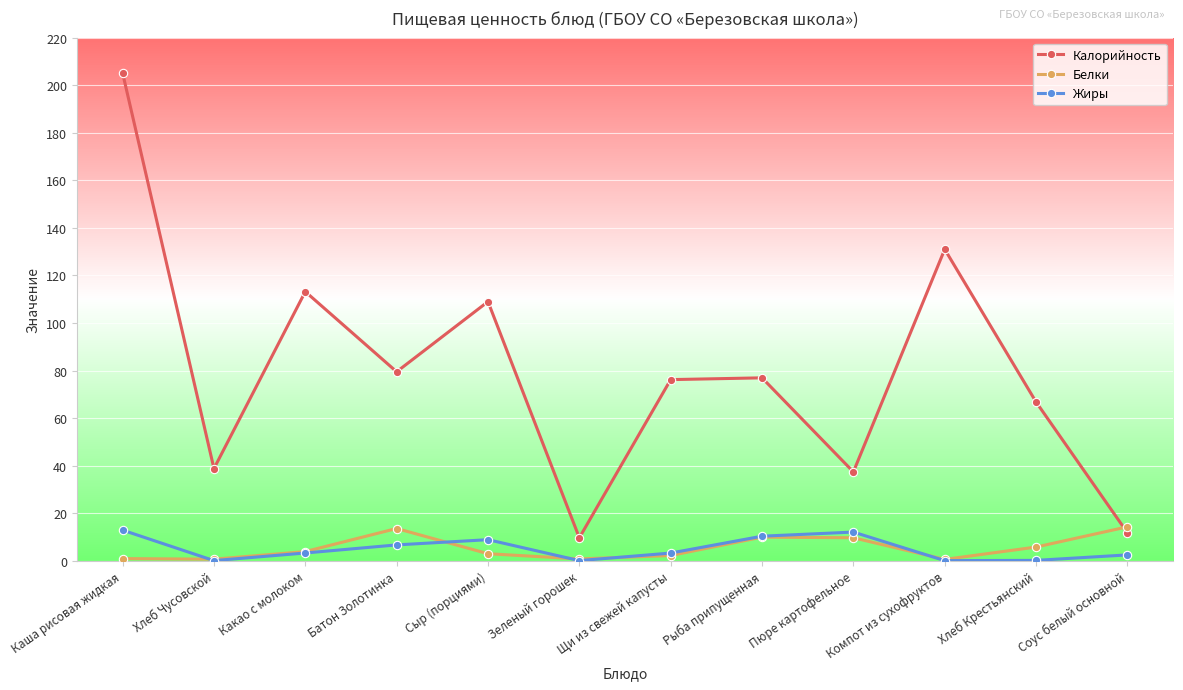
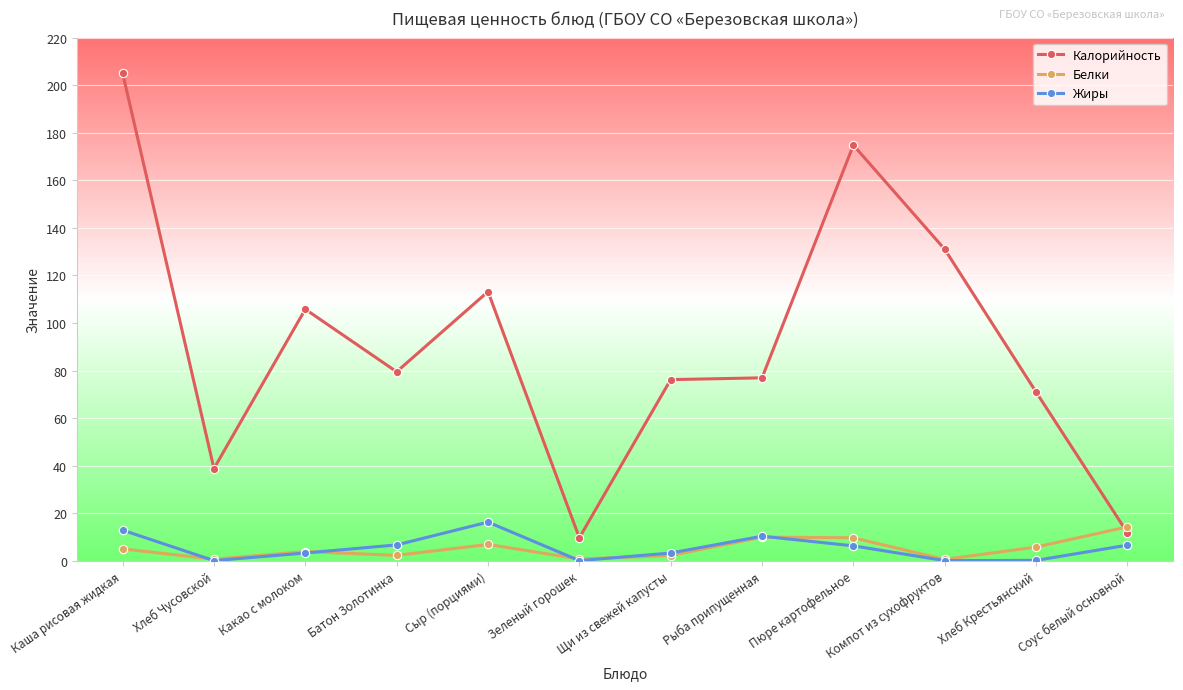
  {
    "Калорийность": {
      "Каша рисовая жидкая": 205,
      "Хлеб Чусовской": 39,
-     "Какао с молоком": 113,
+     "Какао с молоком": 106,
      "Батон Золотинка": 80,
-     "Сыр (порциями)": 109,
+     "Сыр (порциями)": 113,
      "Зеленый горошек": 10,
      "Щи из свежей капусты": 76,
      "Рыба припущенная": 77,
-     "Пюре картофельное": 37,
+     "Пюре картофельное": 175,
      "Компот из сухофруктов": 131,
-     "Хлеб Крестьянский": 67,
+     "Хлеб Крестьянский": 71,
      "Соус белый основной": 12
    },
    "Белки": {
-     "Каша рисовая жидкая": 1,
-     "Батон Золотинка": 14,
-     "Сыр (порциями)": 3,
+     "Каша рисовая жидкая": 5,
+     "Батон Золотинка": 2,
+     "Сыр (порциями)": 7,
      "Пюре картофельное": 10,
      "Хлеб Крестьянский": 6,
      "Соус белый основной": 14
    },
    "Жиры": {
      "Каша рисовая жидкая": 13,
      "Батон Золотинка": 7,
-     "Сыр (порциями)": 9,
-     "Пюре картофельное": 12,
+     "Сыр (порциями)": 16,
+     "Пюре картофельное": 6,
      "Хлеб Крестьянский": 0,
-     "Соус белый основной": 3
+     "Соус белый основной": 7
    }
  }
